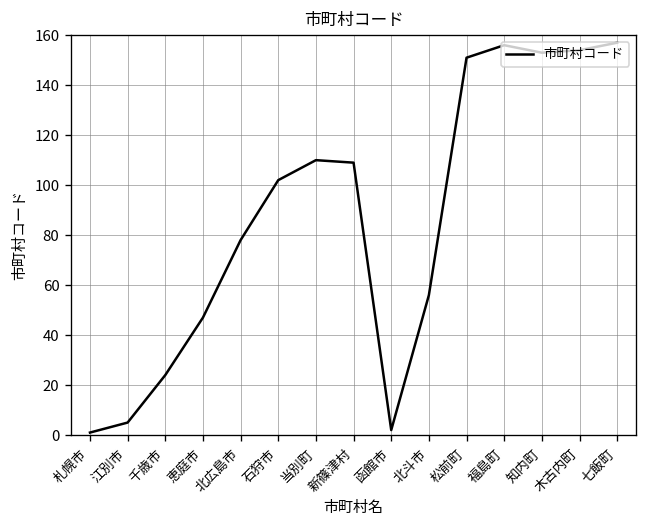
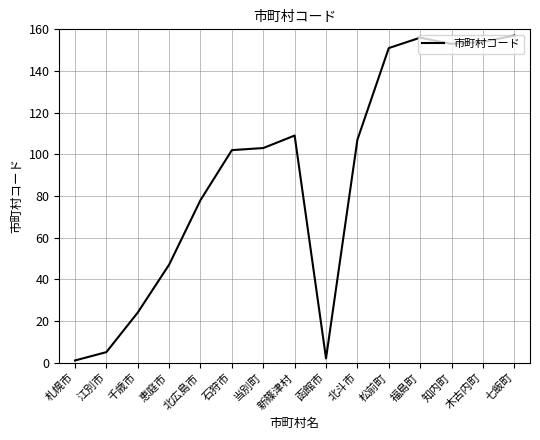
  {
    "札幌市": 1,
    "江別市": 5,
    "千歳市": 24,
    "恵庭市": 47,
    "北広島市": 78,
    "石狩市": 102,
-   "当別町": 110,
+   "当別町": 103,
    "新篠津村": 109,
    "函館市": 2,
-   "北斗市": 56,
+   "北斗市": 107,
    "松前町": 151
  }
